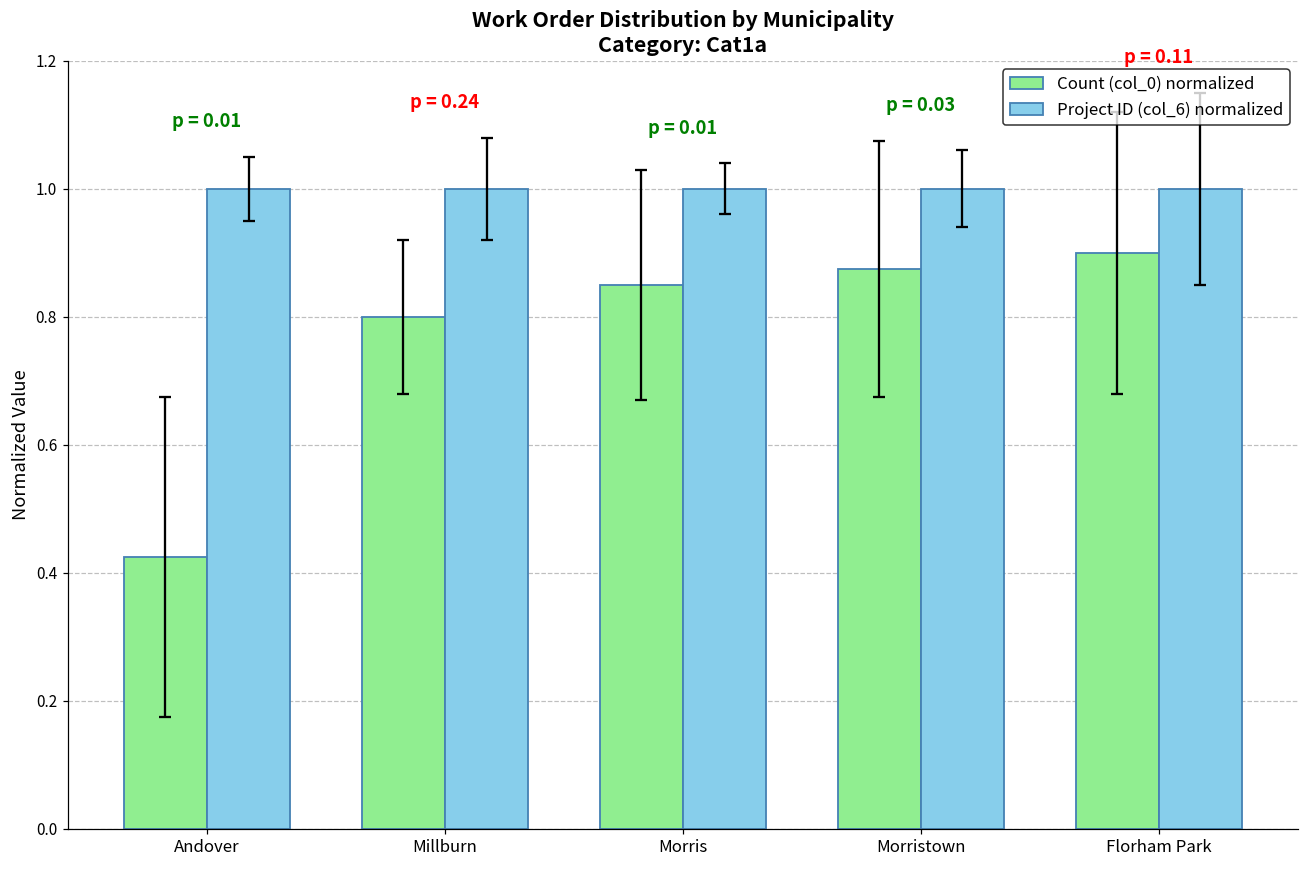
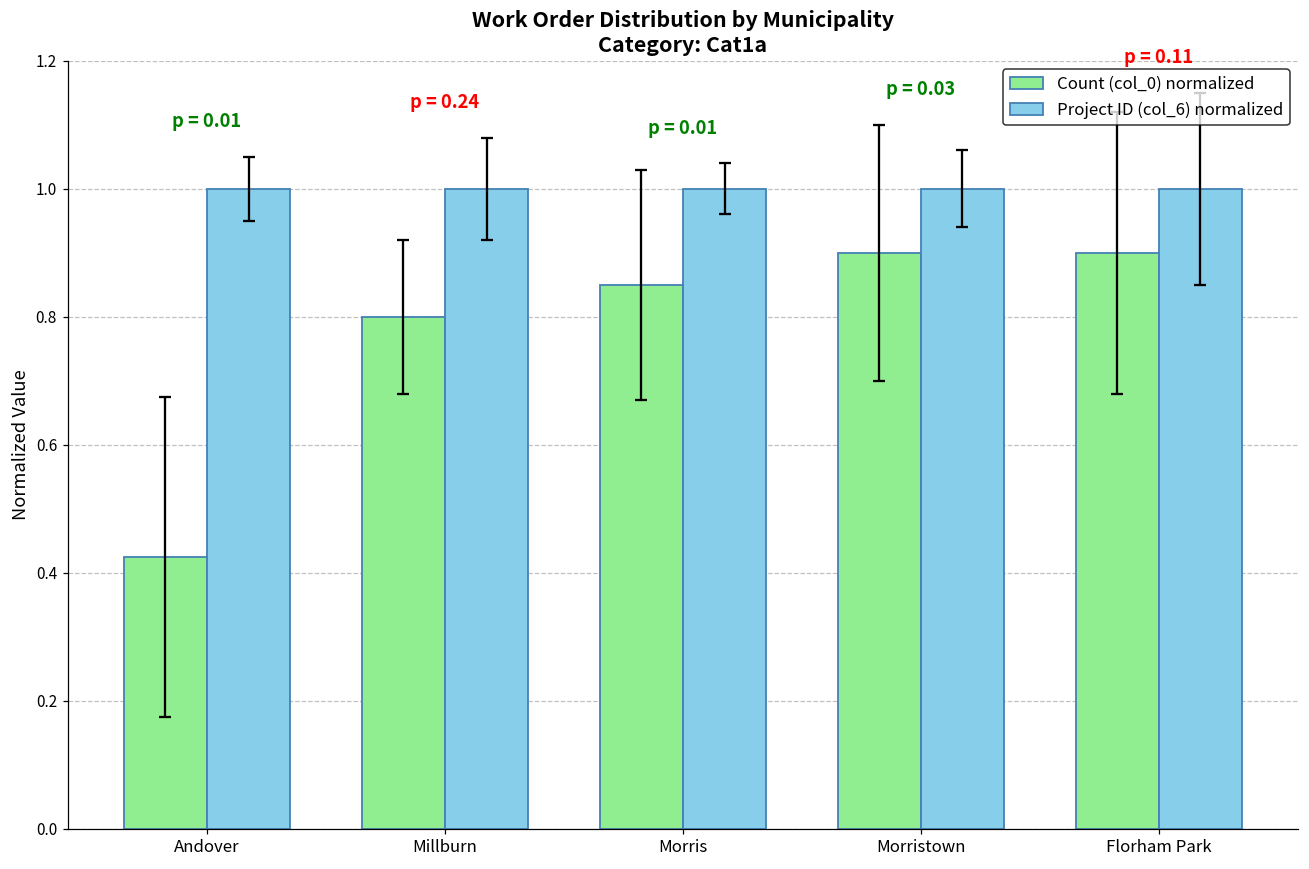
  {
    "Count (col_0) normalized": {
      "Andover": 0.43,
      "Millburn": 0.80,
      "Morris": 0.85,
-     "Morristown": 0.88,
+     "Morristown": 0.90,
      "Florham Park": 0.90
    },
    "Project ID (col_6) normalized": {
      "Andover": 1.00,
      "Millburn": 1.00,
      "Morris": 1.00,
      "Morristown": 1.00,
      "Florham Park": 1.00
    }
  }
